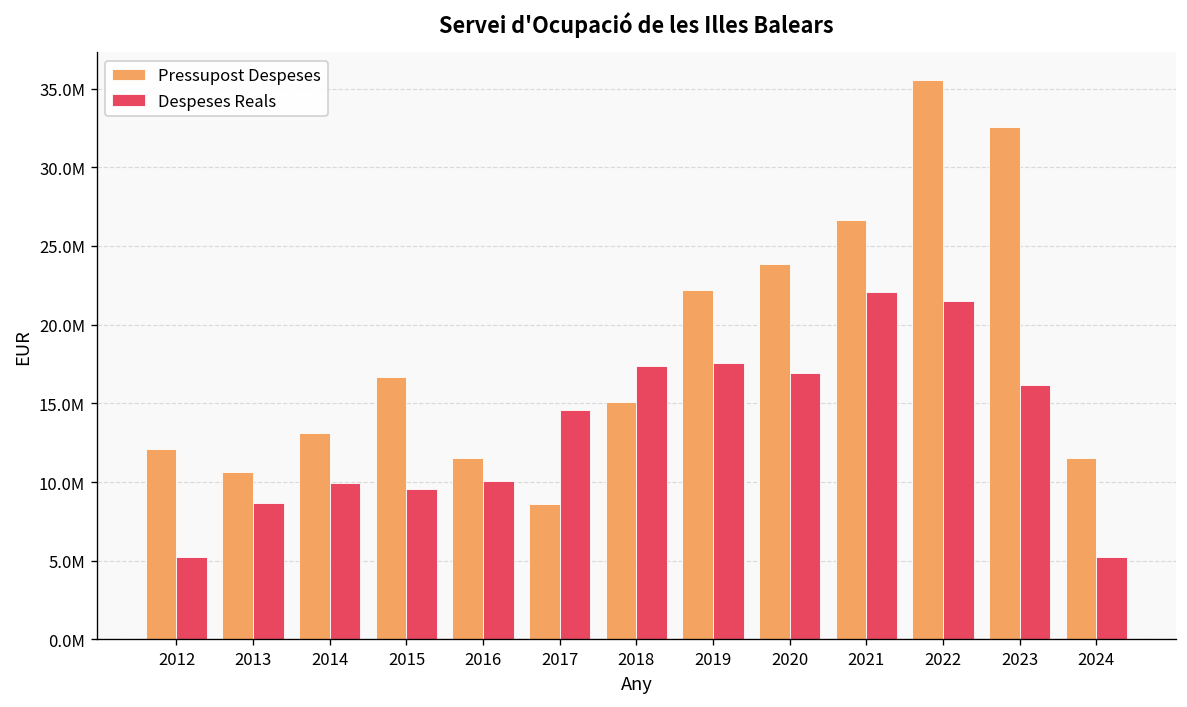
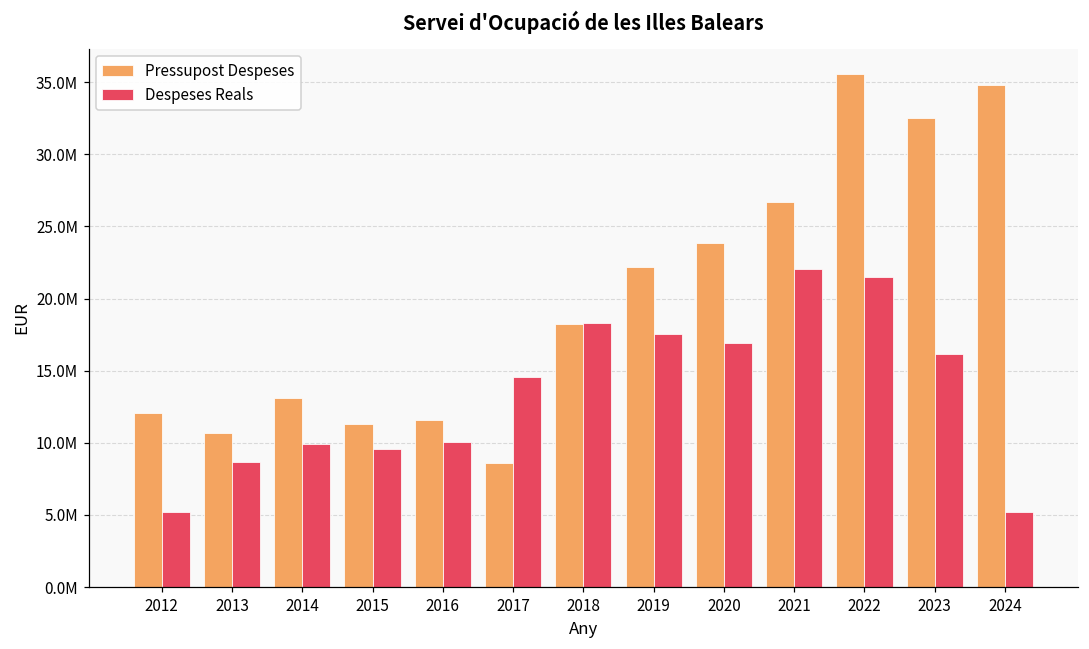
  {
    "Pressupost Despeses": {
      "2012": 12100000,
      "2013": 10700000,
      "2014": 13100000,
-     "2015": 16700000,
+     "2015": 11300000,
      "2016": 11500000,
      "2017": 8600000,
-     "2018": 15100000,
+     "2018": 18300000,
      "2019": 22200000,
      "2020": 23800000,
      "2021": 26700000,
      "2022": 35500000,
      "2023": 32500000,
-     "2024": 11500000
+     "2024": 34800000
    },
    "Despeses Reals": {
      "2012": 5200000,
      "2013": 8700000,
      "2014": 9900000,
      "2015": 9600000,
      "2016": 10100000,
      "2017": 14600000,
-     "2018": 17400000,
+     "2018": 18300000,
      "2019": 17500000,
      "2020": 16900000,
      "2021": 22100000,
      "2022": 21500000,
      "2023": 16200000,
      "2024": 5200000
    }
  }
